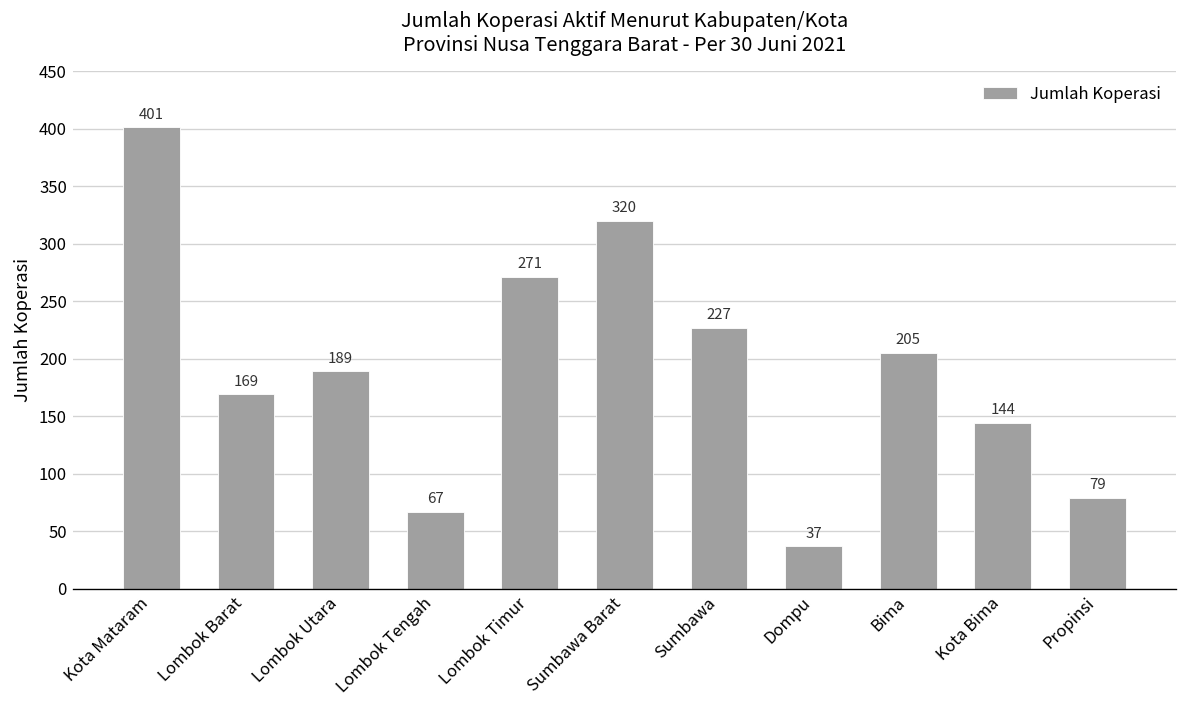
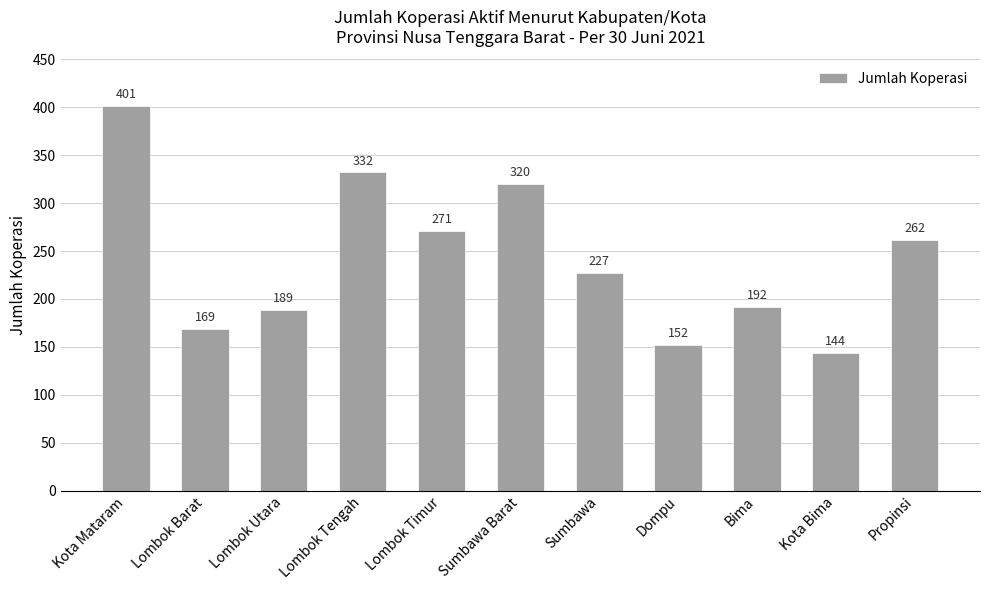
  {
    "Kota Mataram": 401,
    "Lombok Barat": 169,
    "Lombok Utara": 189,
-   "Lombok Tengah": 67,
+   "Lombok Tengah": 332,
    "Lombok Timur": 271,
    "Sumbawa Barat": 320,
    "Sumbawa": 227,
-   "Dompu": 37,
-   "Bima": 205,
+   "Dompu": 152,
+   "Bima": 192,
    "Kota Bima": 144,
-   "Propinsi": 79
+   "Propinsi": 262
  }
